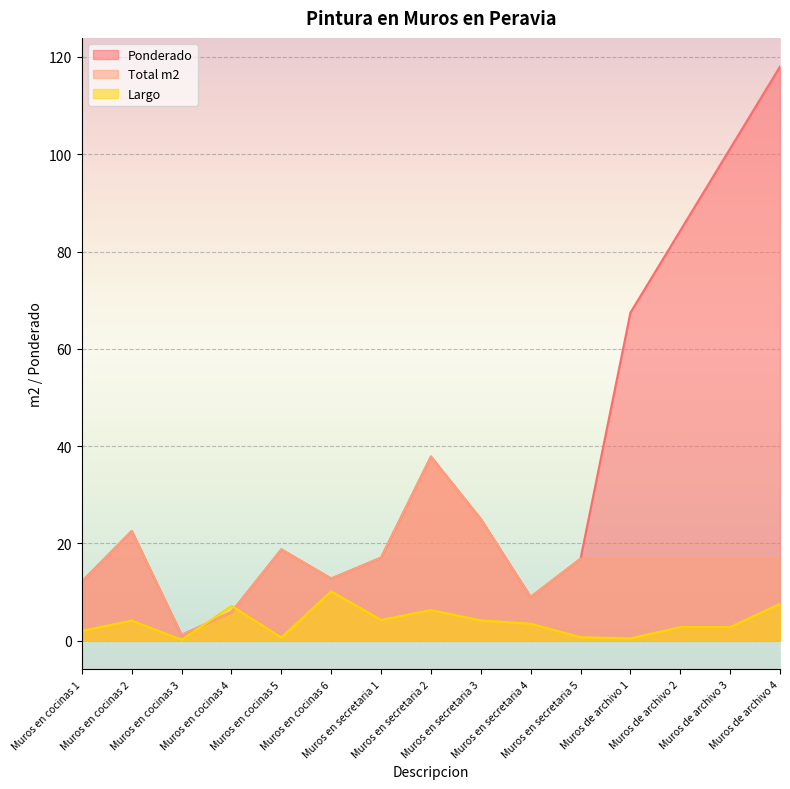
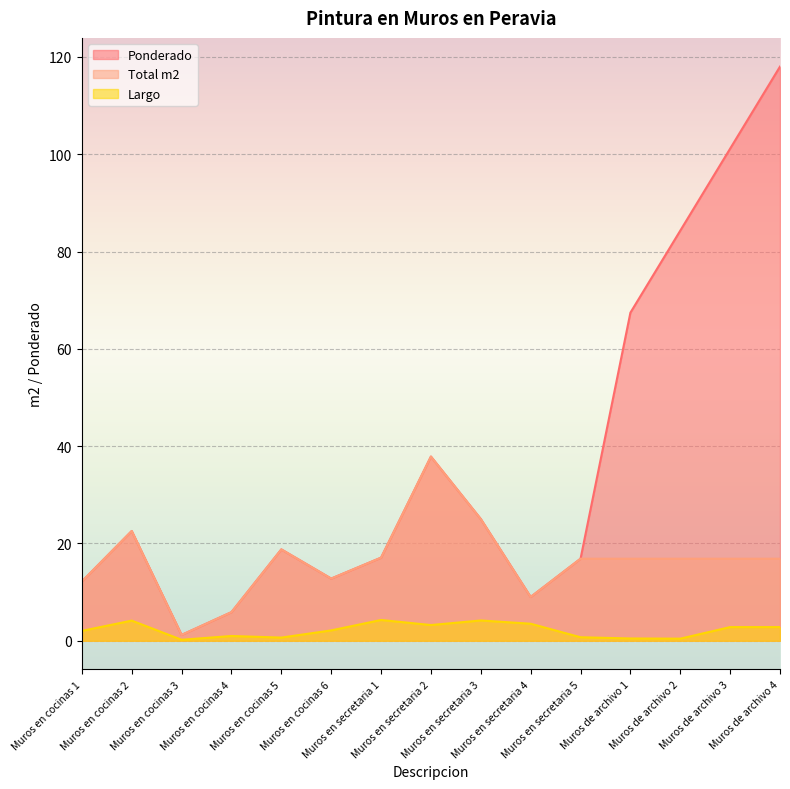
  {
    "Largo": {
      "Muros en cocinas 1": 2,
      "Muros en cocinas 2": 4,
      "Muros en cocinas 3": 0,
-     "Muros en cocinas 4": 7,
+     "Muros en cocinas 4": 1,
      "Muros en cocinas 5": 1,
-     "Muros en cocinas 6": 10,
+     "Muros en cocinas 6": 2,
      "Muros en secretaria 1": 4,
-     "Muros en secretaria 2": 6,
+     "Muros en secretaria 2": 3,
      "Muros en secretaria 3": 4,
      "Muros en secretaria 4": 4,
      "Muros en secretaria 5": 1,
      "Muros de archivo 1": 0,
-     "Muros de archivo 2": 3,
+     "Muros de archivo 2": 0,
      "Muros de archivo 3": 3,
-     "Muros de archivo 4": 8
+     "Muros de archivo 4": 3
    }
  }
